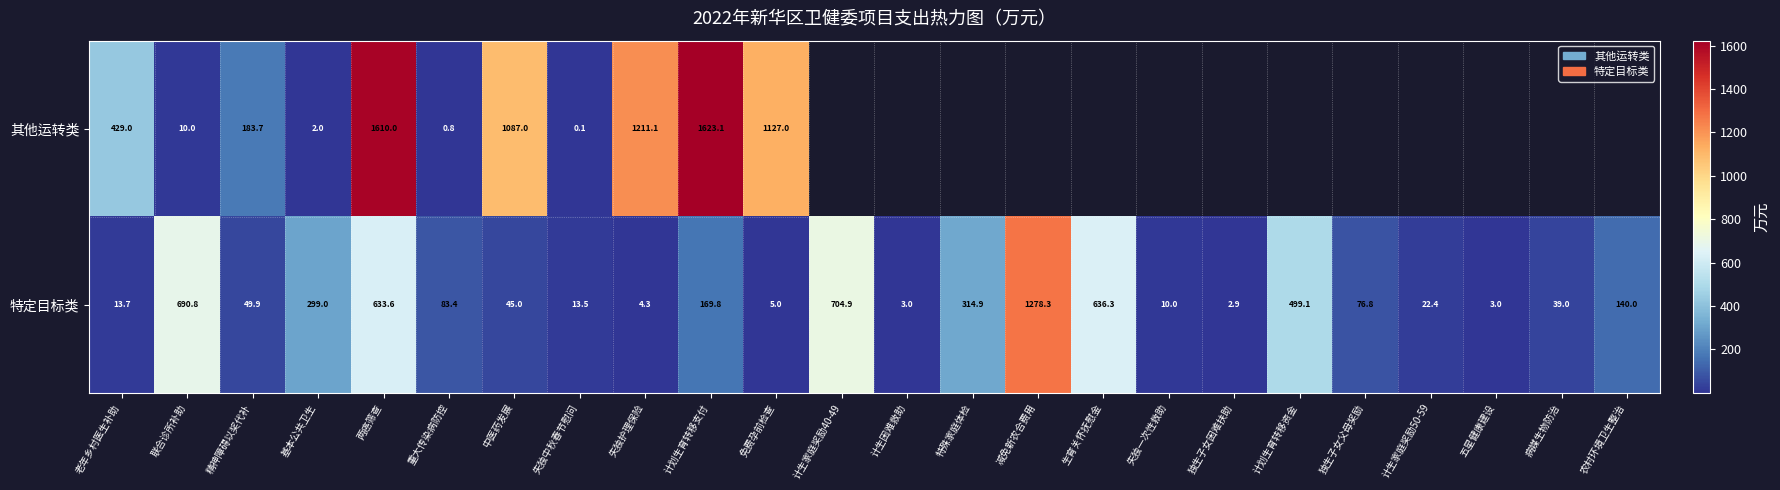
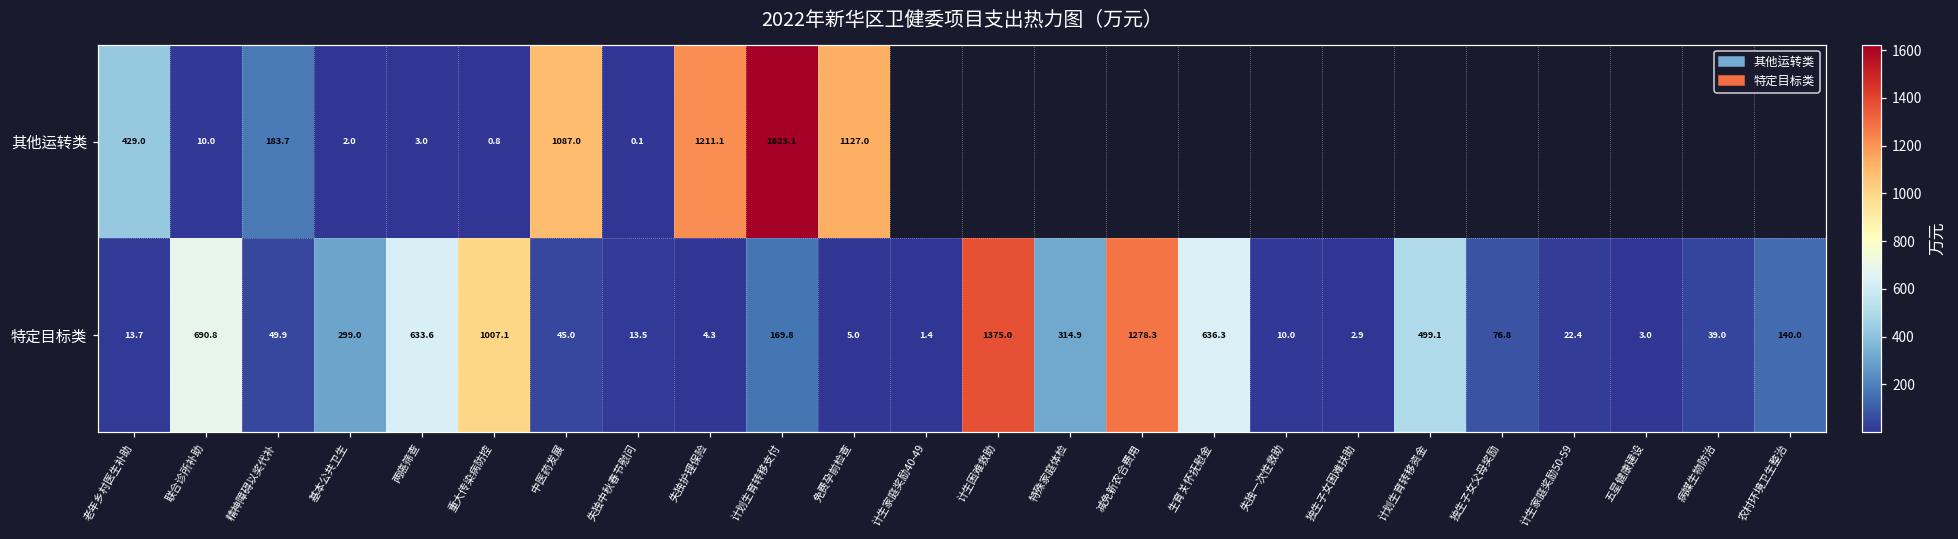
  {
    "其他运转类": {
      "老年乡村医生补助": 429.0,
      "联合诊所补助": 10.0,
      "精神障碍以奖代补": 183.7,
      "基本公共卫生": 2.0,
-     "两癌筛查": 1610.0,
+     "两癌筛查": 3.0,
      "重大传染病防控": 0.8,
      "中医药发展": 1087.0,
      "失独中秋春节慰问": 0.1,
      "失独护理保险": 1211.1,
      "计划生育转移支付": 1623.1,
      "免费孕前检查": 1127.0
    },
    "特定目标类": {
      "老年乡村医生补助": 13.7,
      "联合诊所补助": 690.8,
      "精神障碍以奖代补": 49.9,
      "基本公共卫生": 299.0,
      "两癌筛查": 633.6,
-     "重大传染病防控": 83.4,
+     "重大传染病防控": 1007.1,
      "中医药发展": 45.0,
      "失独中秋春节慰问": 13.5,
      "失独护理保险": 4.3,
      "计划生育转移支付": 169.8,
      "免费孕前检查": 5.0,
-     "计生家庭奖励40-49": 704.9,
-     "计生困难救助": 3.0,
+     "计生家庭奖励40-49": 1.4,
+     "计生困难救助": 1375.0,
      "特殊家庭体检": 314.9,
      "减免新农合费用": 1278.3,
      "生育关怀抚慰金": 636.3,
      "失独一次性救助": 10.0,
      "独生子女困难扶助": 2.9,
      "计划生育转移资金": 499.1,
      "独生子女父母奖励": 76.8,
      "计生家庭奖励50-59": 22.4,
      "五星健康建设": 3.0,
      "病媒生物防治": 39.0,
      "农村环境卫生整治": 140.0
    }
  }
